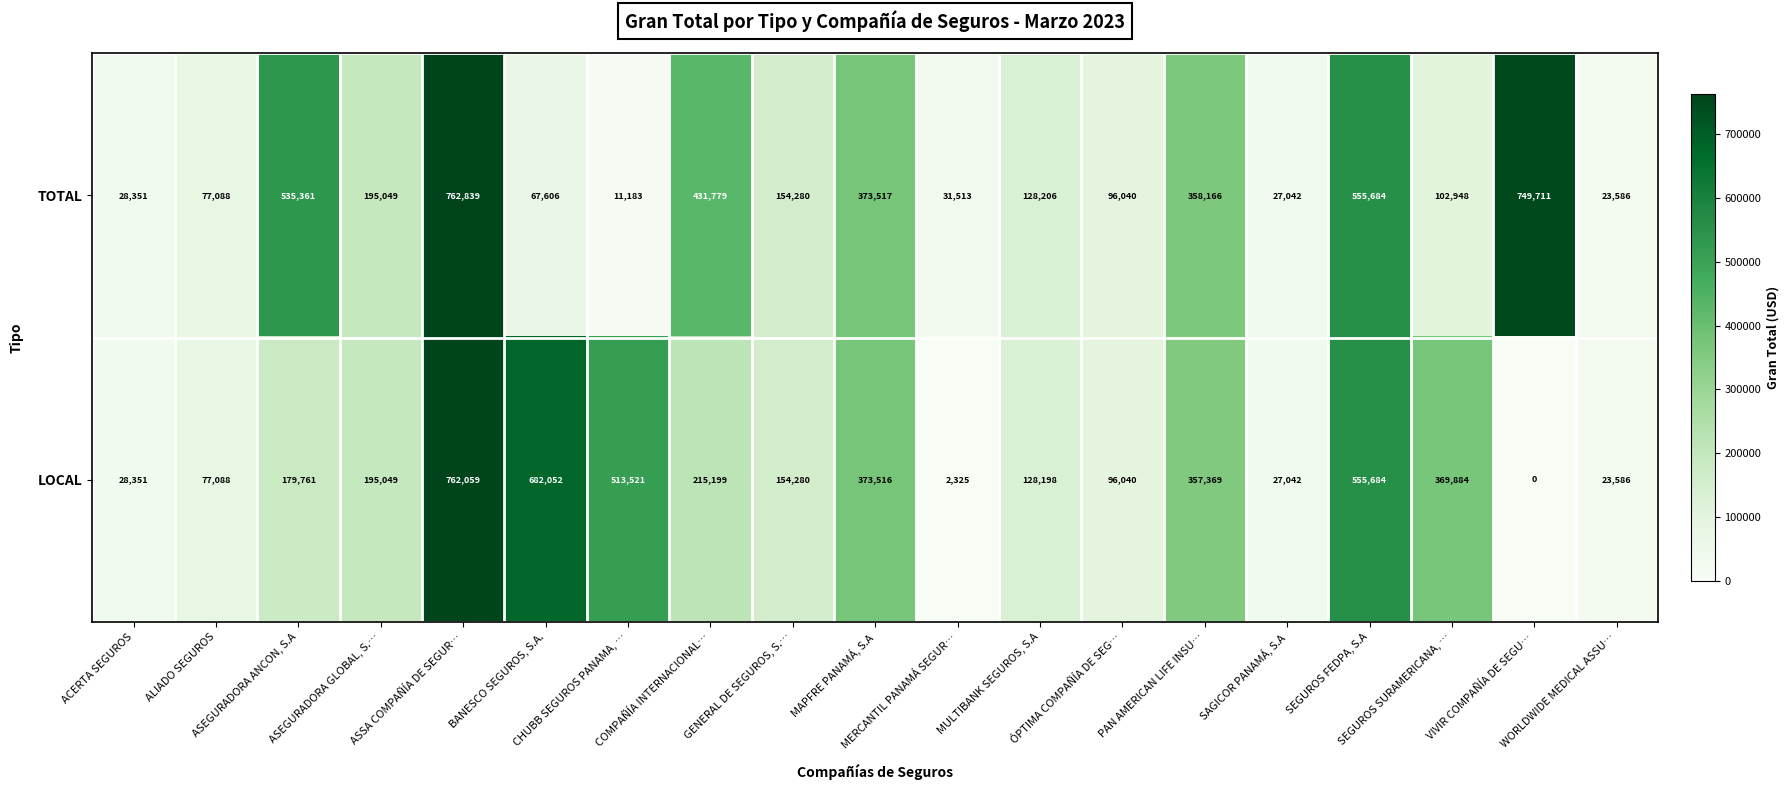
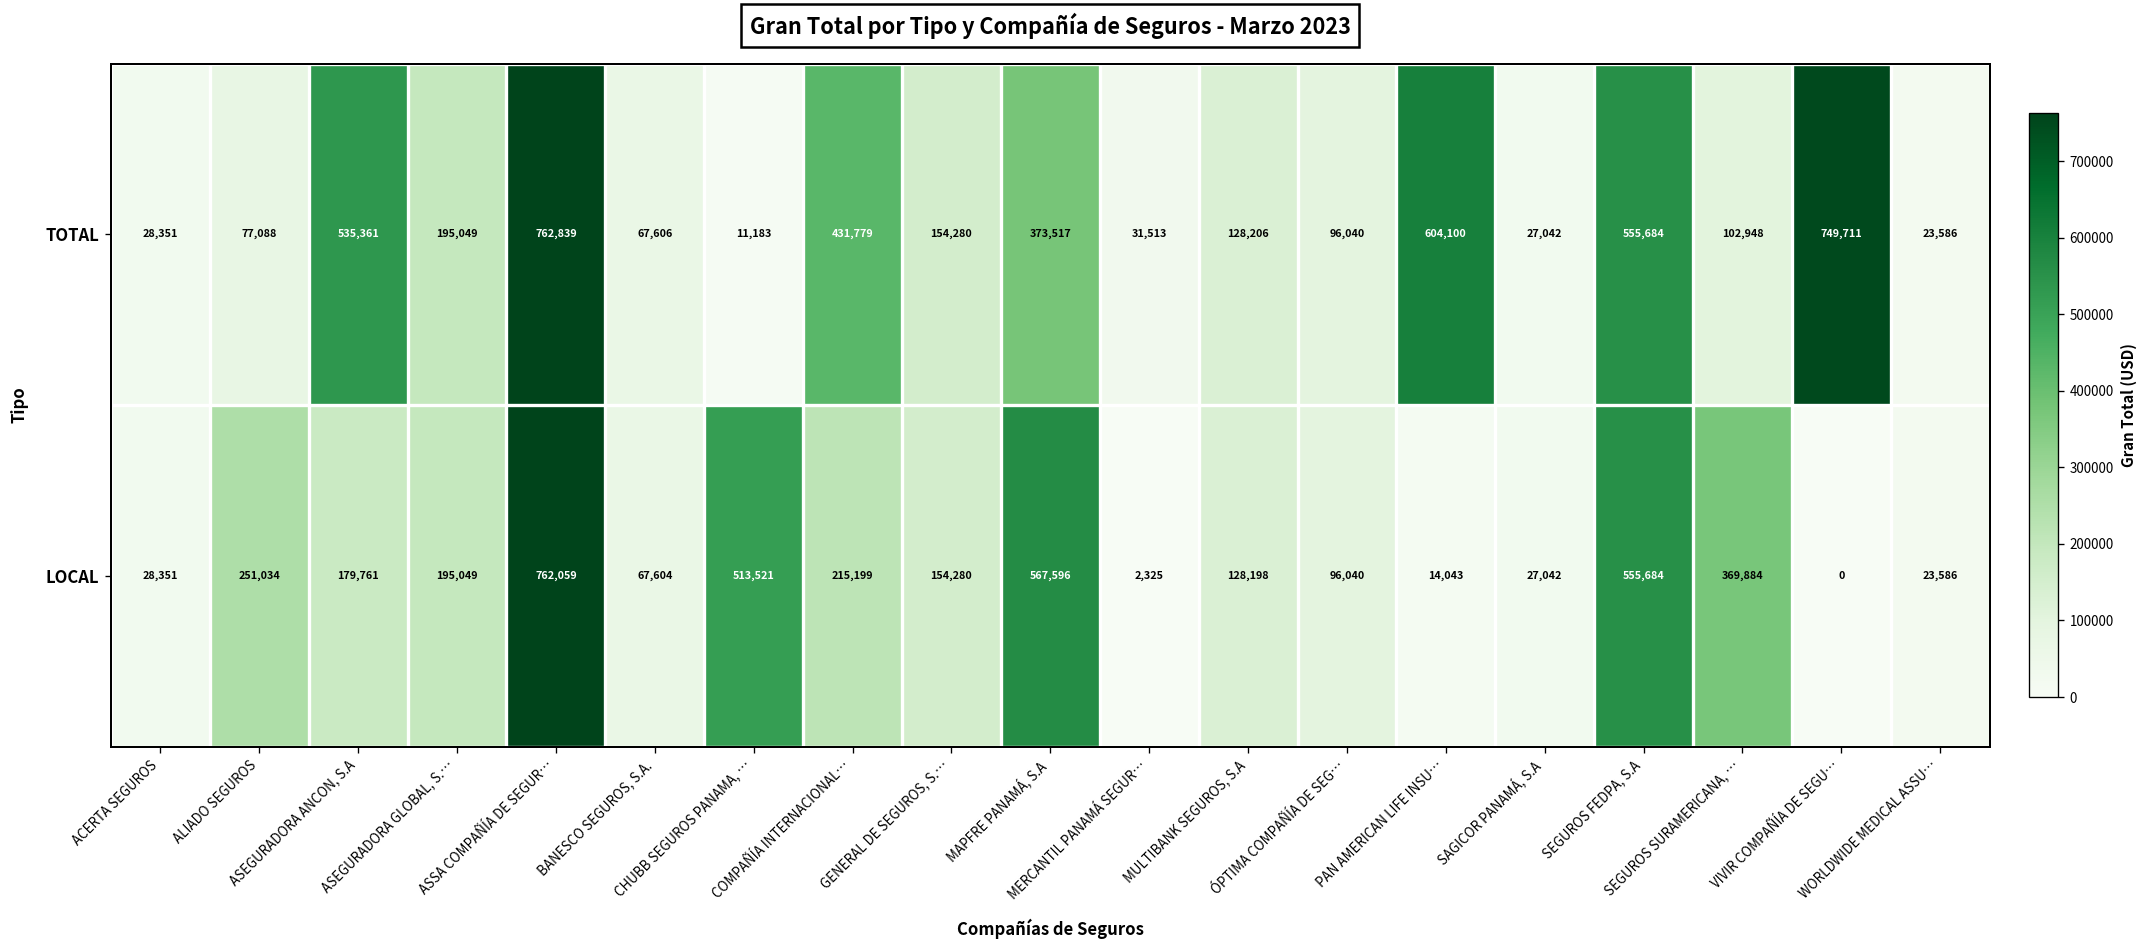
  {
    "TOTAL": {
      "ACERTA SEGUROS": "28,351",
      "ALIADO SEGUROS": "77,088",
      "ASEGURADORA ANCON, S.A": "535,361",
      "ASEGURADORA GLOBAL, S.…": "195,049",
      "ASSA COMPAÑÍA DE SEGUR…": "762,839",
      "BANESCO SEGUROS, S.A.": "67,606",
      "CHUBB SEGUROS PANAMA, …": "11,183",
      "COMPAÑÍA INTERNACIONAL…": "431,779",
      "GENERAL DE SEGUROS, S.…": "154,280",
      "MAPFRE PANAMÁ, S.A": "373,517",
      "MERCANTIL PANAMÁ SEGUR…": "31,513",
      "MULTIBANK SEGUROS, S.A": "128,206",
      "ÓPTIMA COMPAÑÍA DE SEG…": "96,040",
-     "PAN AMERICAN LIFE INSU…": "358,166",
+     "PAN AMERICAN LIFE INSU…": "604,100",
      "SAGICOR PANAMÁ, S.A": "27,042",
      "SEGUROS FEDPA, S.A": "555,684",
      "SEGUROS SURAMERICANA, …": "102,948",
      "VIVIR COMPAÑÍA DE SEGU…": "749,711",
      "WORLDWIDE MEDICAL ASSU…": "23,586"
    },
    "LOCAL": {
      "ACERTA SEGUROS": "28,351",
-     "ALIADO SEGUROS": "77,088",
+     "ALIADO SEGUROS": "251,034",
      "ASEGURADORA ANCON, S.A": "179,761",
      "ASEGURADORA GLOBAL, S.…": "195,049",
      "ASSA COMPAÑÍA DE SEGUR…": "762,059",
-     "BANESCO SEGUROS, S.A.": "682,052",
+     "BANESCO SEGUROS, S.A.": "67,604",
      "CHUBB SEGUROS PANAMA, …": "513,521",
      "COMPAÑÍA INTERNACIONAL…": "215,199",
      "GENERAL DE SEGUROS, S.…": "154,280",
-     "MAPFRE PANAMÁ, S.A": "373,516",
+     "MAPFRE PANAMÁ, S.A": "567,596",
      "MERCANTIL PANAMÁ SEGUR…": "2,325",
      "MULTIBANK SEGUROS, S.A": "128,198",
      "ÓPTIMA COMPAÑÍA DE SEG…": "96,040",
-     "PAN AMERICAN LIFE INSU…": "357,369",
+     "PAN AMERICAN LIFE INSU…": "14,043",
      "SAGICOR PANAMÁ, S.A": "27,042",
      "SEGUROS FEDPA, S.A": "555,684",
      "SEGUROS SURAMERICANA, …": "369,884",
      "VIVIR COMPAÑÍA DE SEGU…": "0",
      "WORLDWIDE MEDICAL ASSU…": "23,586"
    }
  }
